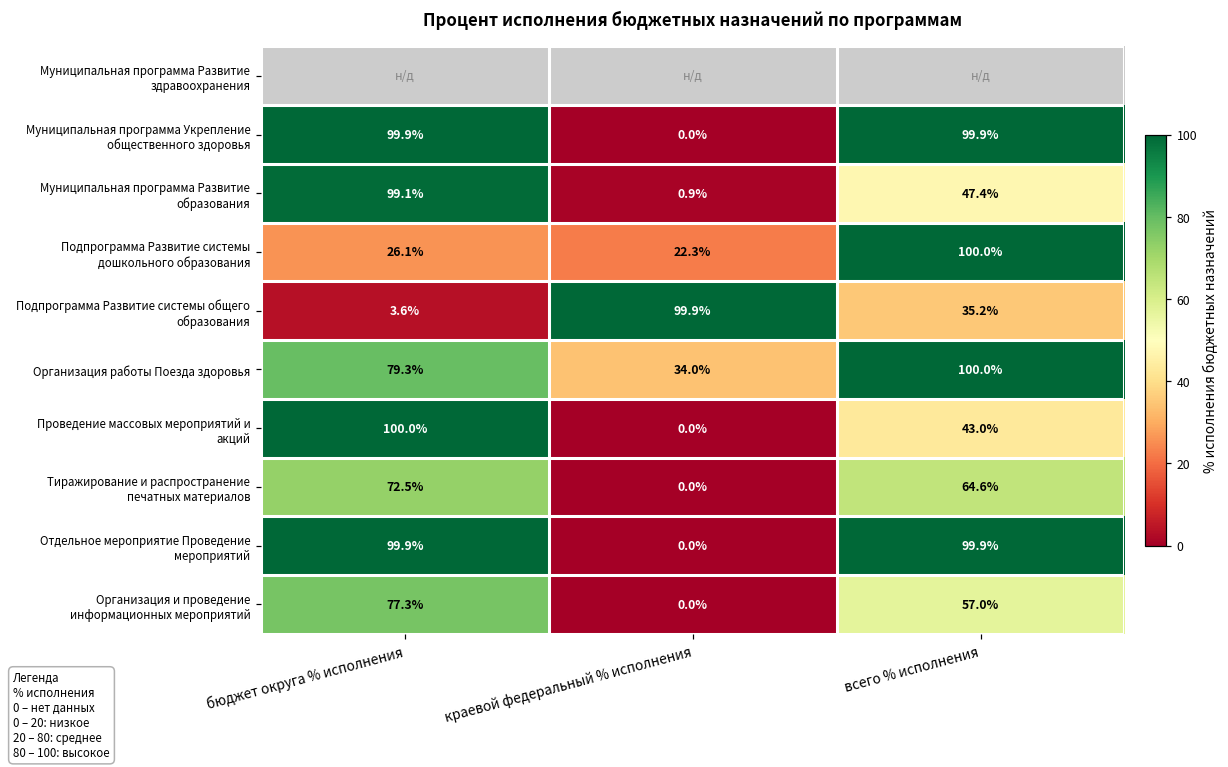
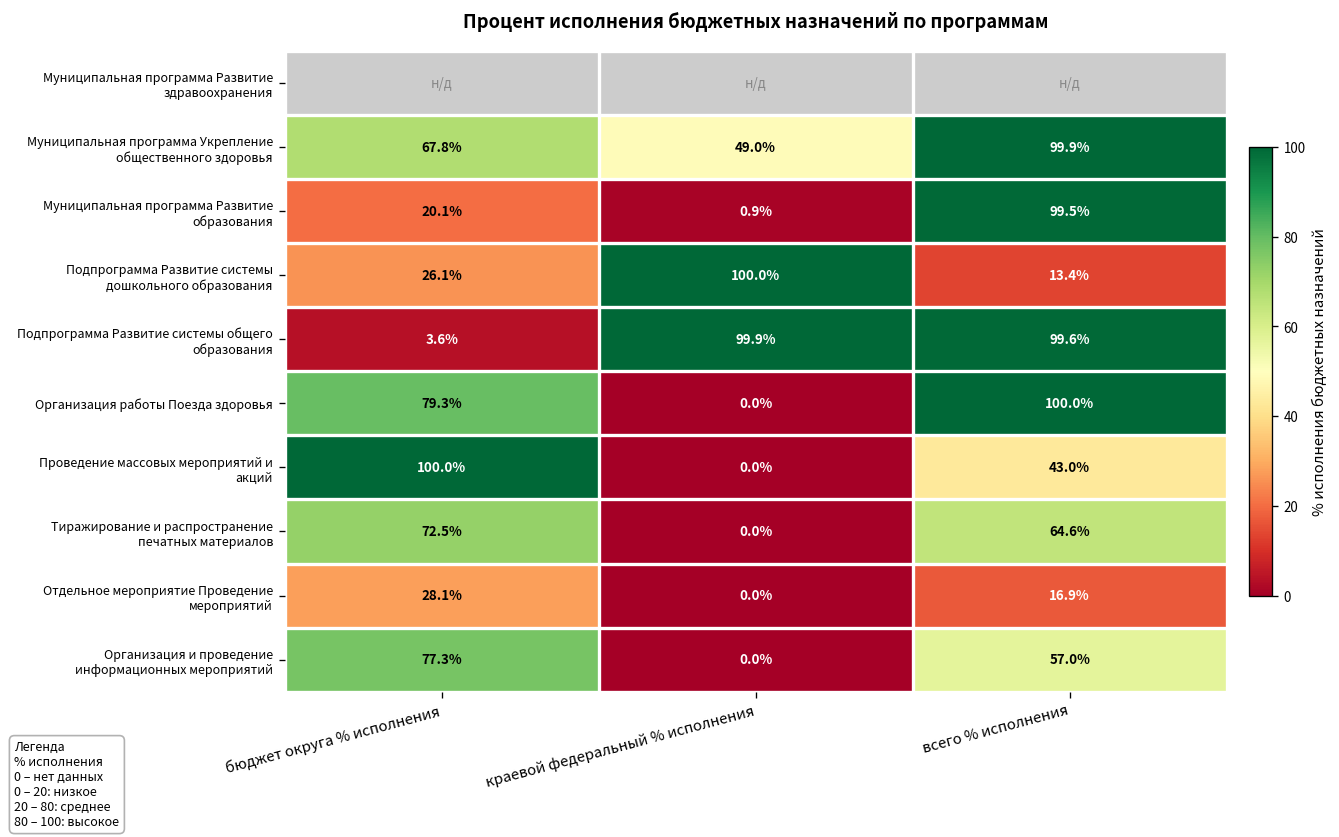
  {
    "Муниципальная программа Укрепление общественного здоровья": {
-     "бюджет округа % исполнения": "99.9%",
-     "краевой федеральный % исполнения": "0.0%",
+     "бюджет округа % исполнения": "67.8%",
+     "краевой федеральный % исполнения": "49.0%",
      "всего % исполнения": "99.9%"
    },
    "Муниципальная программа Развитие образования": {
-     "бюджет округа % исполнения": "99.1%",
+     "бюджет округа % исполнения": "20.1%",
      "краевой федеральный % исполнения": "0.9%",
-     "всего % исполнения": "47.4%"
+     "всего % исполнения": "99.5%"
    },
    "Подпрограмма Развитие системы дошкольного образования": {
      "бюджет округа % исполнения": "26.1%",
-     "краевой федеральный % исполнения": "22.3%",
-     "всего % исполнения": "100.0%"
+     "краевой федеральный % исполнения": "100.0%",
+     "всего % исполнения": "13.4%"
    },
    "Подпрограмма Развитие системы общего образования": {
      "бюджет округа % исполнения": "3.6%",
      "краевой федеральный % исполнения": "99.9%",
-     "всего % исполнения": "35.2%"
+     "всего % исполнения": "99.6%"
    },
    "Организация работы Поезда здоровья": {
      "бюджет округа % исполнения": "79.3%",
-     "краевой федеральный % исполнения": "34.0%",
+     "краевой федеральный % исполнения": "0.0%",
      "всего % исполнения": "100.0%"
    },
    "Проведение массовых мероприятий и акций": {
      "бюджет округа % исполнения": "100.0%",
      "краевой федеральный % исполнения": "0.0%",
      "всего % исполнения": "43.0%"
    },
    "Тиражирование и распространение печатных материалов": {
      "бюджет округа % исполнения": "72.5%",
      "краевой федеральный % исполнения": "0.0%",
      "всего % исполнения": "64.6%"
    },
    "Отдельное мероприятие Проведение мероприятий": {
-     "бюджет округа % исполнения": "99.9%",
+     "бюджет округа % исполнения": "28.1%",
      "краевой федеральный % исполнения": "0.0%",
-     "всего % исполнения": "99.9%"
+     "всего % исполнения": "16.9%"
    },
    "Организация и проведение информационных мероприятий": {
      "бюджет округа % исполнения": "77.3%",
      "краевой федеральный % исполнения": "0.0%",
      "всего % исполнения": "57.0%"
    }
  }
